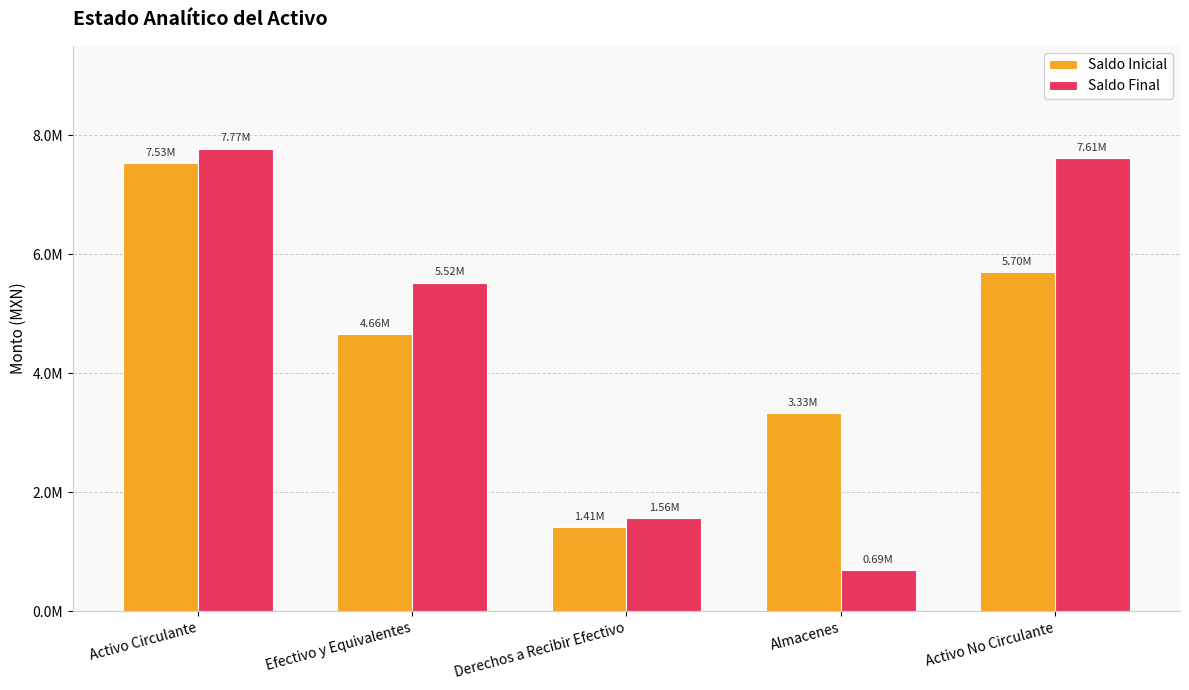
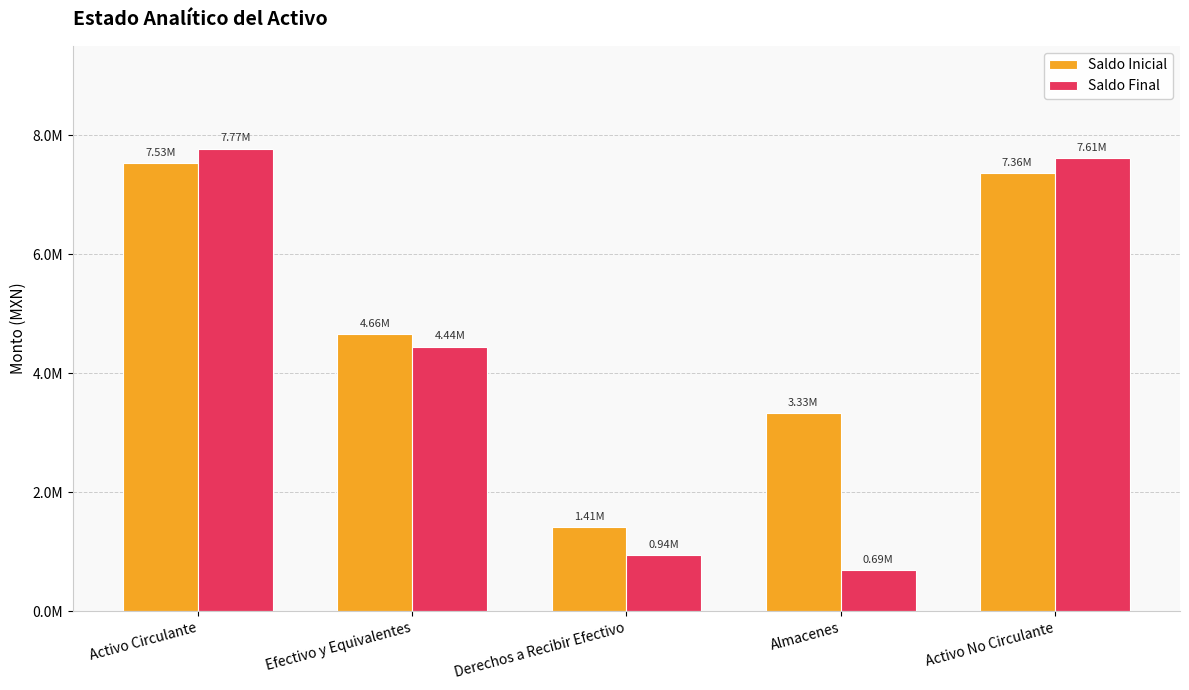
  {
    "Saldo Inicial": {
      "Activo Circulante": "7.53M",
      "Efectivo y Equivalentes": "4.66M",
      "Derechos a Recibir Efectivo": "1.41M",
      "Almacenes": "3.33M",
-     "Activo No Circulante": "5.70M"
+     "Activo No Circulante": "7.36M"
    },
    "Saldo Final": {
      "Activo Circulante": "7.77M",
-     "Efectivo y Equivalentes": "5.52M",
-     "Derechos a Recibir Efectivo": "1.56M",
+     "Efectivo y Equivalentes": "4.44M",
+     "Derechos a Recibir Efectivo": "0.94M",
      "Almacenes": "0.69M",
      "Activo No Circulante": "7.61M"
    }
  }
